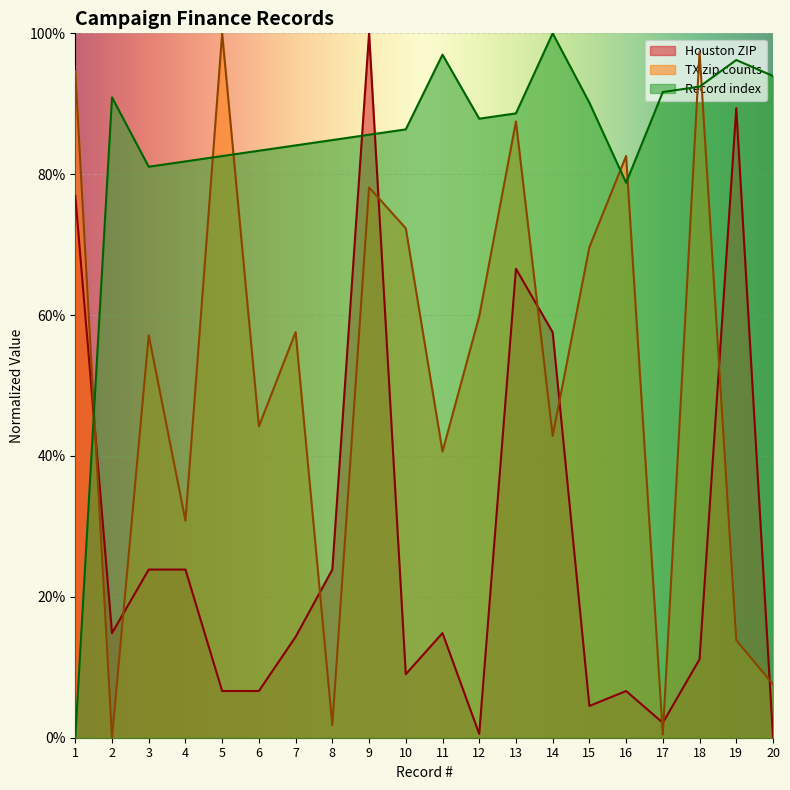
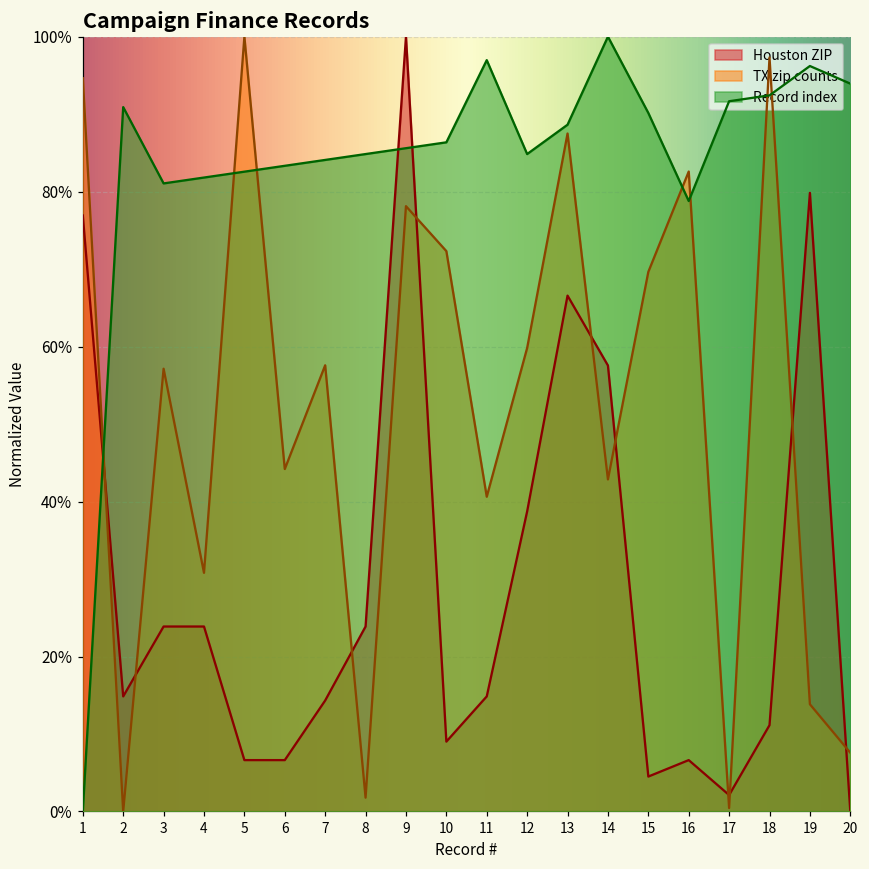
  {
    "Houston ZIP": {
      "1": "77%",
      "2": "15%",
      "3": "24%",
      "4": "24%",
      "5": "7%",
      "6": "7%",
      "7": "14%",
      "8": "24%",
      "9": "100%",
      "10": "9%",
      "11": "15%",
-     "12": "1%",
+     "12": "39%",
      "13": "67%",
      "14": "58%",
      "15": "5%",
      "16": "7%",
      "17": "2%",
      "18": "11%",
-     "19": "89%",
+     "19": "80%",
      "20": "0%"
    },
    "TX zip counts": {
      "1": "95%",
      "2": "0%",
      "3": "57%",
      "4": "31%",
      "5": "100%",
      "6": "44%",
      "7": "58%",
      "8": "2%",
      "9": "78%",
      "10": "72%",
      "11": "41%",
      "12": "60%",
      "13": "88%",
      "14": "43%",
      "15": "70%",
      "16": "83%",
      "17": "0%",
      "19": "14%",
      "20": "8%"
    },
    "Record index": {
      "1": "0%",
      "2": "91%",
      "3": "81%",
      "4": "82%",
      "5": "83%",
      "6": "83%",
      "7": "84%",
      "8": "85%",
      "9": "86%",
      "10": "86%",
      "11": "97%",
-     "12": "88%",
+     "12": "85%",
      "13": "89%",
      "14": "100%",
      "15": "90%",
      "16": "79%",
      "20": "94%"
    }
  }
